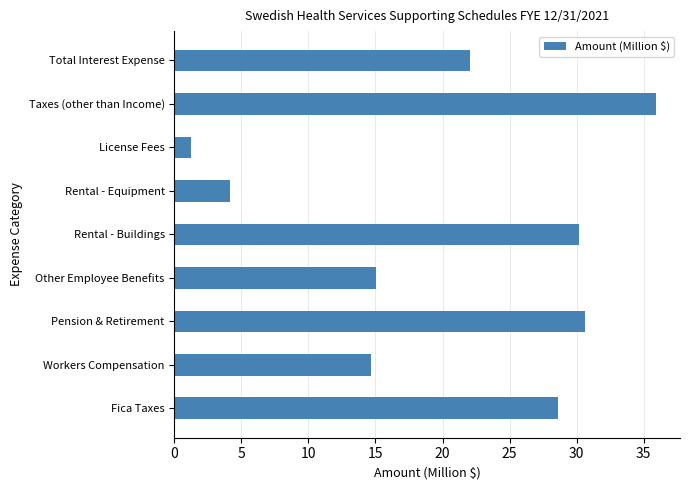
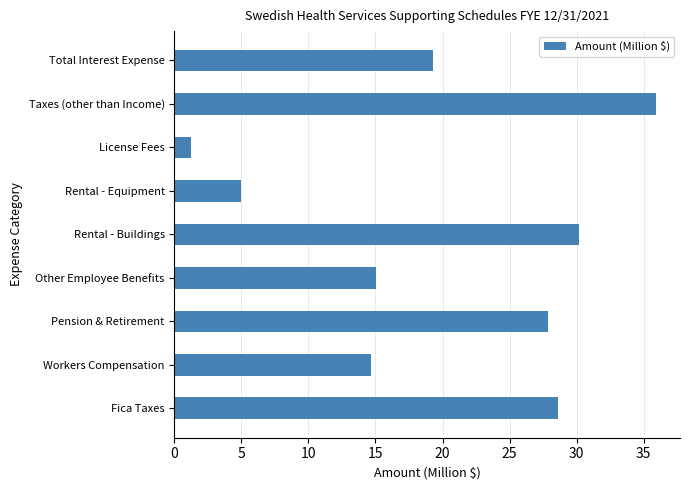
  {
-   "Total Interest Expense": 22.1,
+   "Total Interest Expense": 19.3,
    "Taxes (other than Income)": 35.9,
    "License Fees": 1.2,
-   "Rental - Equipment": 4.2,
+   "Rental - Equipment": 5.0,
    "Rental - Buildings": 30.2,
    "Other Employee Benefits": 15.0,
-   "Pension & Retirement": 30.6,
+   "Pension & Retirement": 27.9,
    "Workers Compensation": 14.7,
    "Fica Taxes": 28.7
  }
